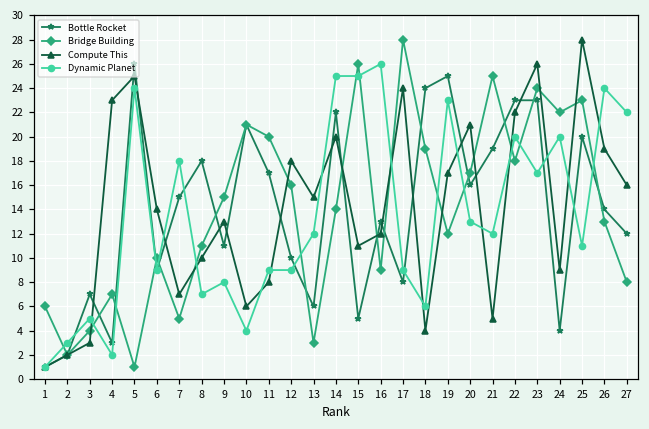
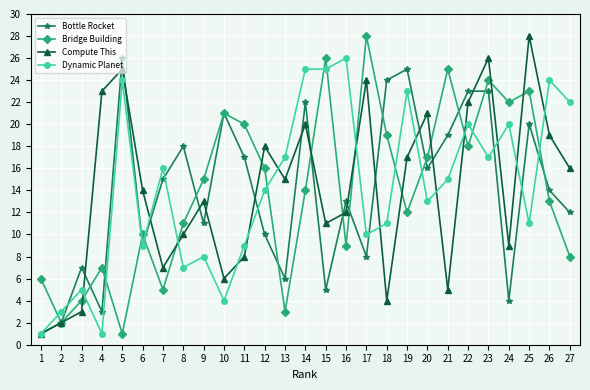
  {
    "Dynamic Planet": {
      "2": 3,
      "3": 5,
-     "4": 2,
+     "4": 1,
      "5": 24,
-     "7": 18,
+     "7": 16,
      "8": 7,
      "9": 8,
      "10": 4,
      "11": 9,
-     "12": 9,
-     "13": 12,
+     "12": 14,
+     "13": 17,
      "14": 25,
      "15": 25,
      "16": 26,
-     "17": 9,
-     "18": 6,
+     "17": 10,
+     "18": 11,
      "19": 23,
      "20": 13,
-     "21": 12,
+     "21": 15,
      "22": 20,
      "23": 17,
      "24": 20,
      "25": 11,
      "26": 24,
      "27": 22
    }
  }
